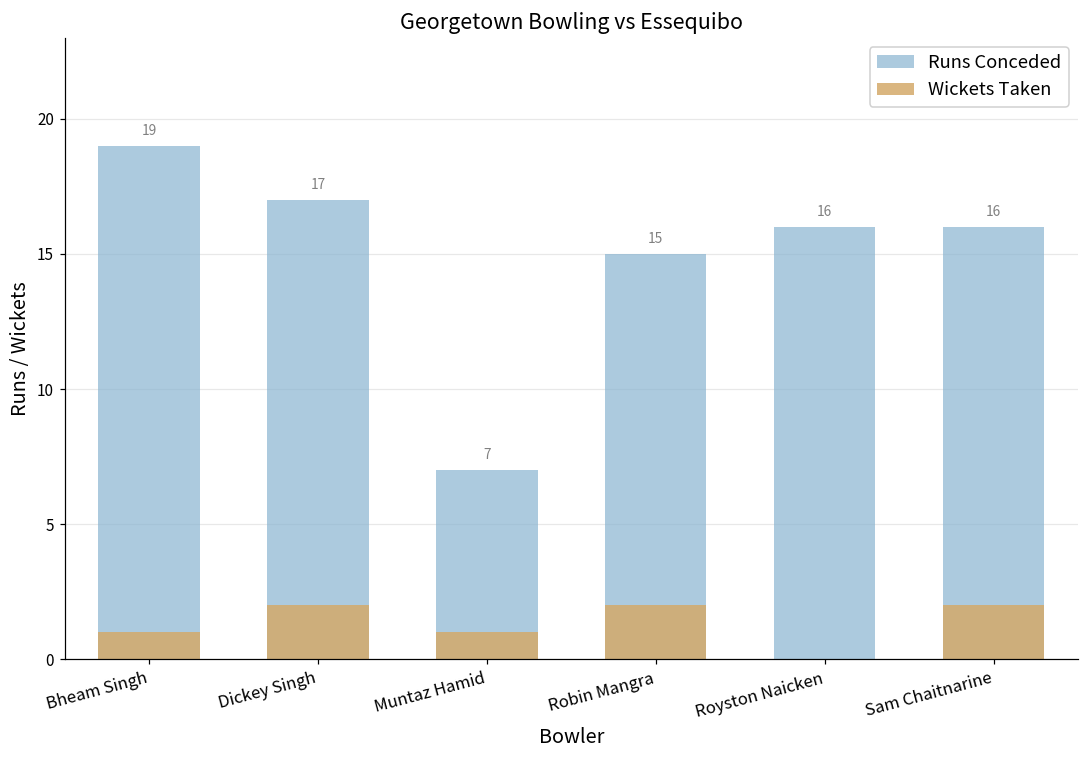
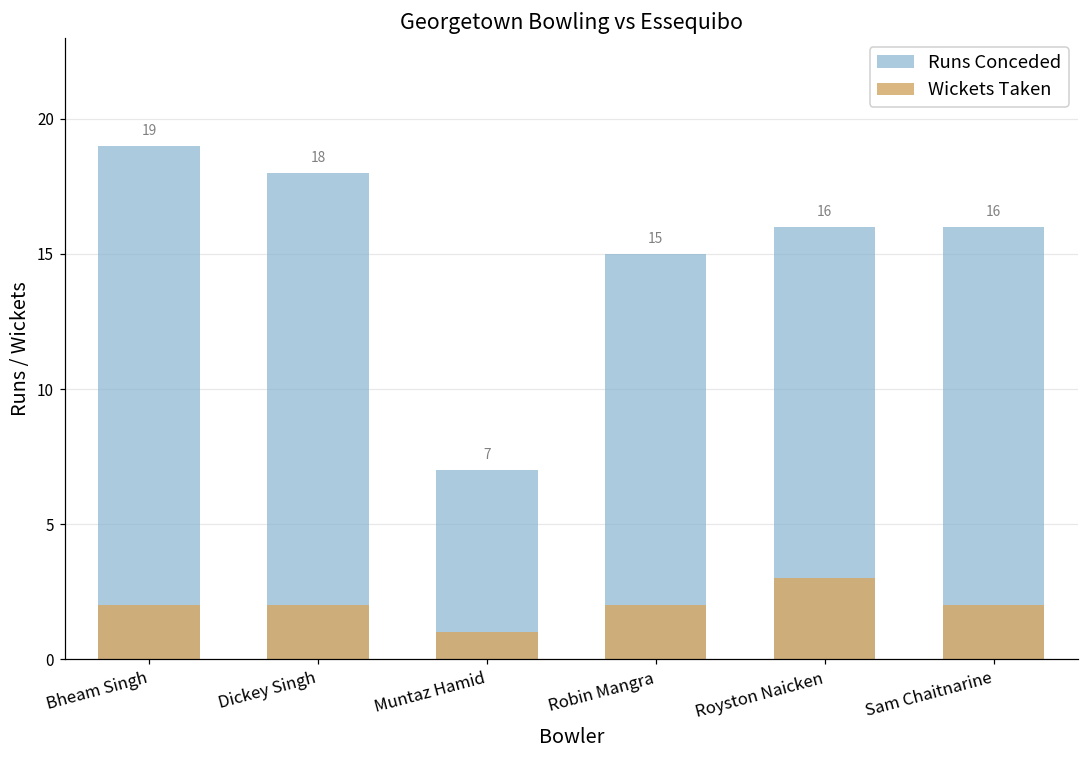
  {
    "Runs Conceded": {
      "Bheam Singh": 19,
-     "Dickey Singh": 17,
+     "Dickey Singh": 18,
      "Muntaz Hamid": 7,
      "Robin Mangra": 15,
      "Royston Naicken": 16,
      "Sam Chaitnarine": 16
    },
    "Wickets Taken": {
-     "Bheam Singh": 1,
-     "Royston Naicken": 0
+     "Bheam Singh": 2,
+     "Royston Naicken": 3
    }
  }
